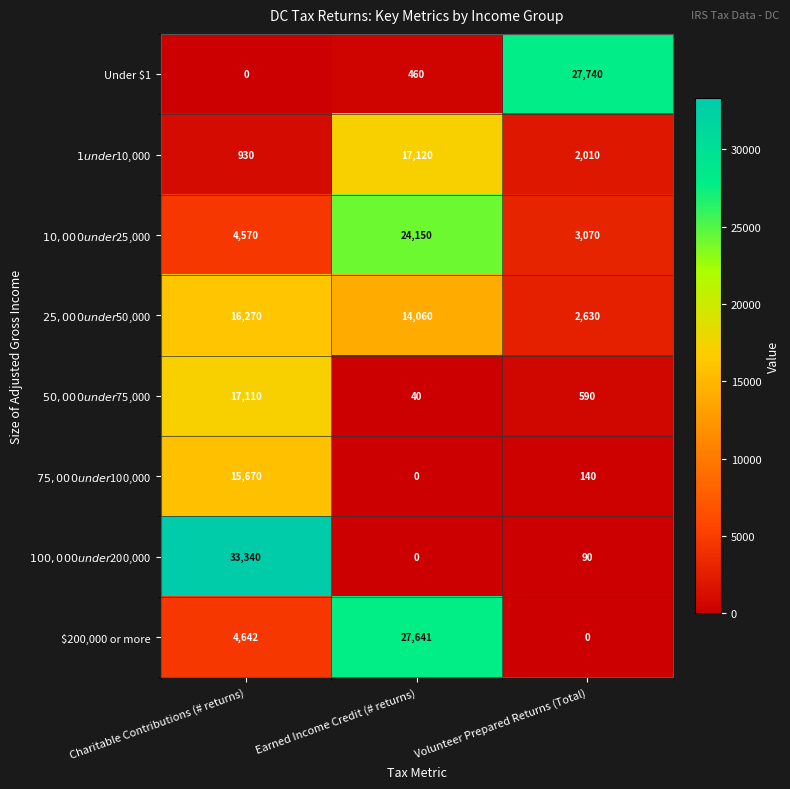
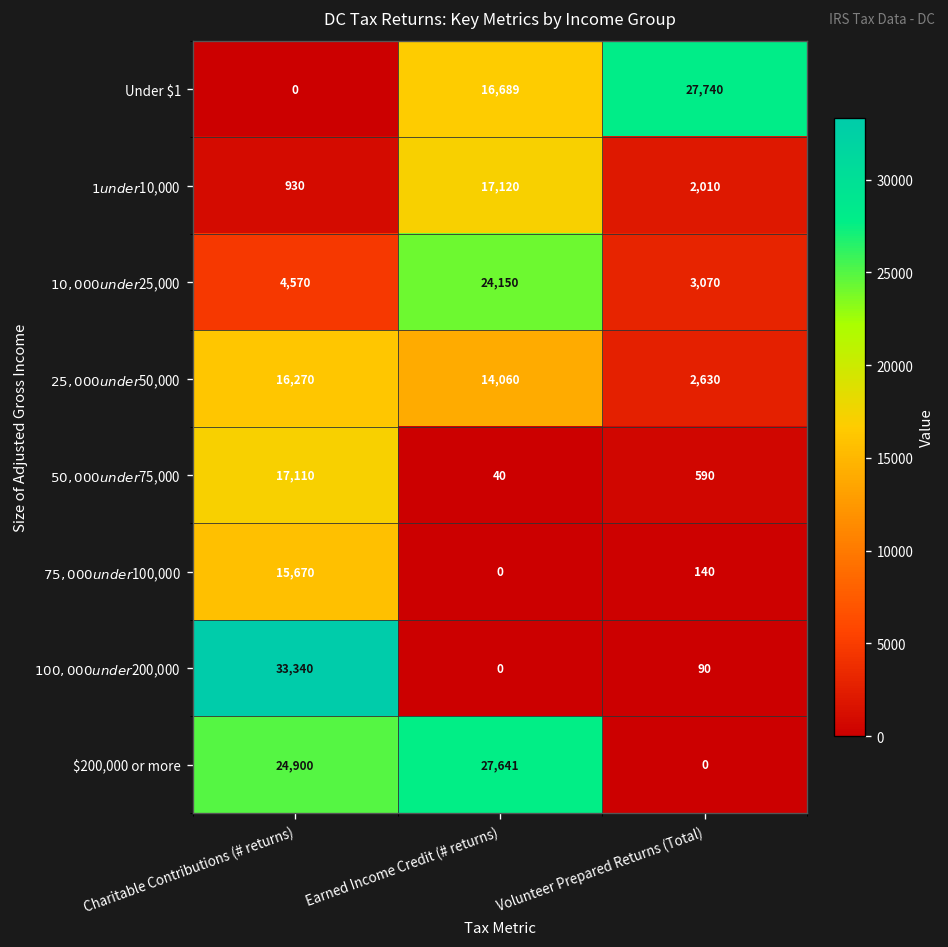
  {
    "Under $1": {
      "Charitable Contributions (# returns)": "0",
-     "Earned Income Credit (# returns)": "460",
+     "Earned Income Credit (# returns)": "16,689",
      "Volunteer Prepared Returns (Total)": "27,740"
    },
    "$200,000 or more": {
-     "Charitable Contributions (# returns)": "4,642",
+     "Charitable Contributions (# returns)": "24,900",
      "Earned Income Credit (# returns)": "27,641",
      "Volunteer Prepared Returns (Total)": "0"
    }
  }
